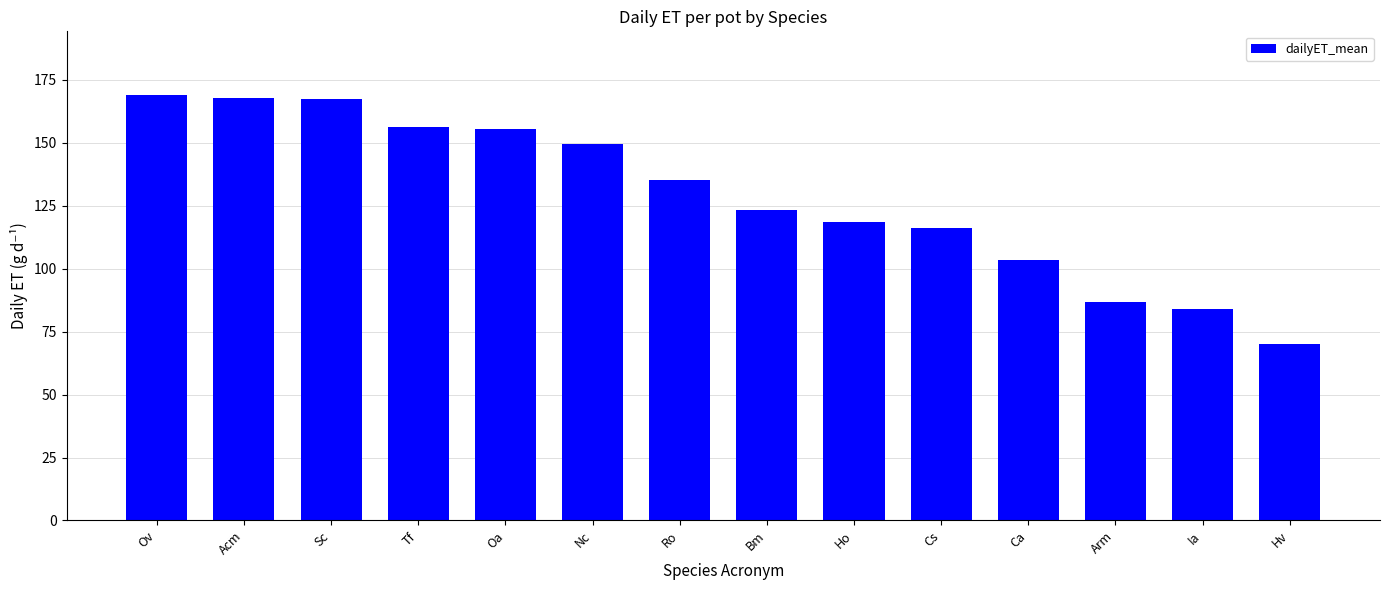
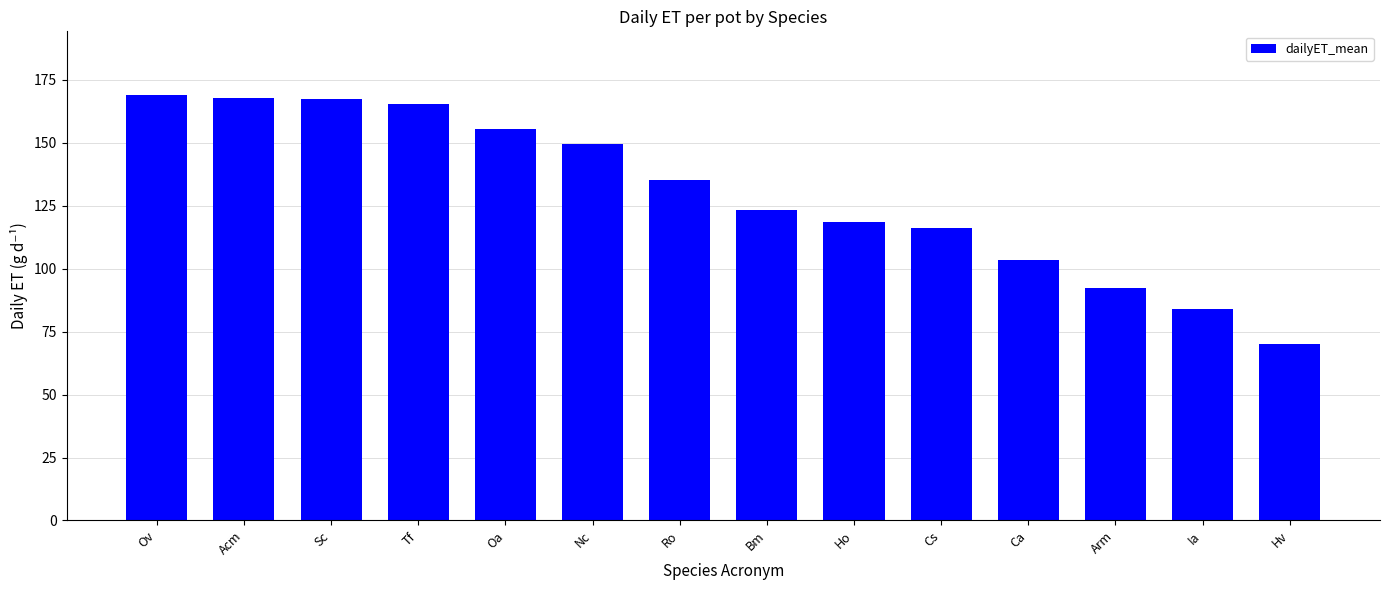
  {
    "Ov": 169,
    "Acm": 168,
    "Sc": 167,
-   "Tf": 156,
+   "Tf": 165,
    "Oa": 155,
    "Nc": 149,
    "Ro": 135,
    "Bm": 123,
    "Ho": 119,
    "Cs": 116,
    "Ca": 104,
-   "Arm": 87,
+   "Arm": 92,
    "Ia": 84,
    "Hv": 70
  }
